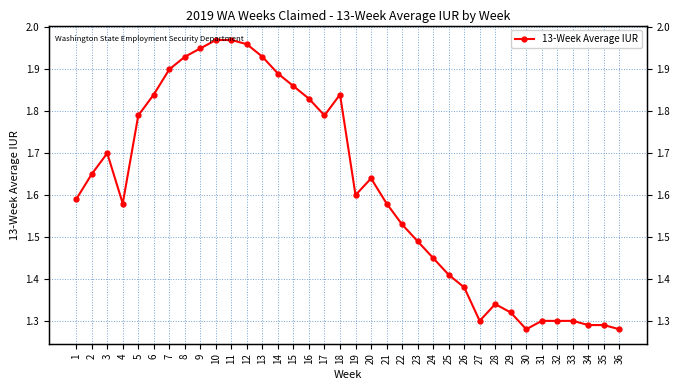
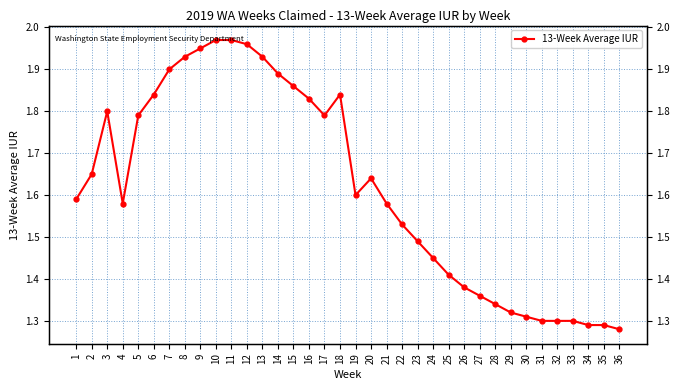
  {
    "1": 1.59,
    "2": 1.65,
-   "3": 1.7,
+   "3": 1.8,
    "4": 1.58,
    "5": 1.79,
    "6": 1.84,
    "7": 1.90,
    "8": 1.93,
    "9": 1.95,
    "10": 1.97,
    "11": 1.97,
    "12": 1.96,
    "13": 1.93,
    "14": 1.89,
    "15": 1.86,
    "16": 1.83,
    "17": 1.79,
    "18": 1.84,
    "19": 1.60,
    "20": 1.64,
    "21": 1.58,
    "22": 1.53,
    "23": 1.49,
    "24": 1.45,
    "25": 1.41,
    "26": 1.38,
-   "27": 1.30,
+   "27": 1.36,
    "28": 1.34,
    "29": 1.32,
-   "30": 1.28,
+   "30": 1.31,
    "31": 1.30,
    "32": 1.30,
    "33": 1.30,
    "34": 1.29,
    "35": 1.29,
    "36": 1.28
  }
